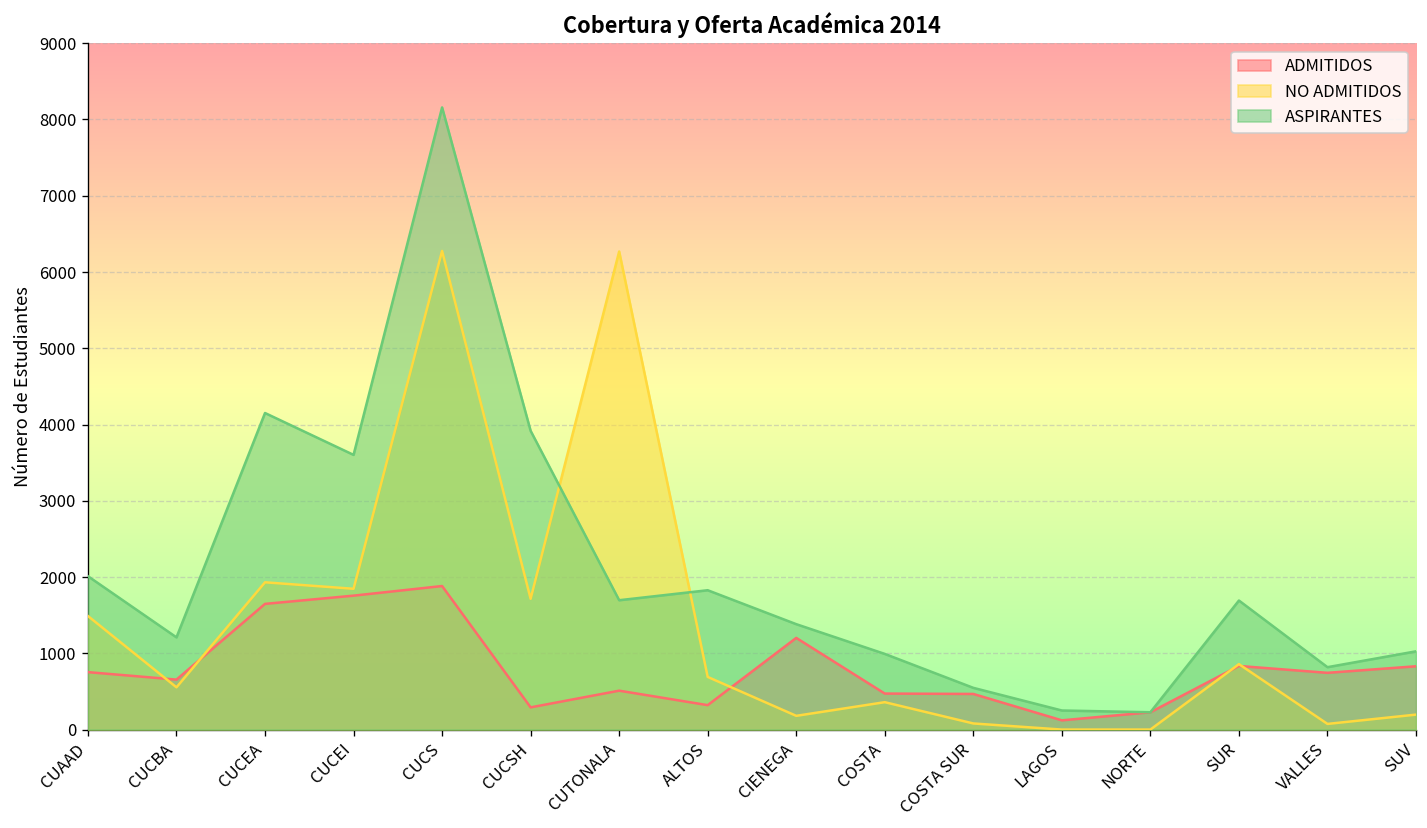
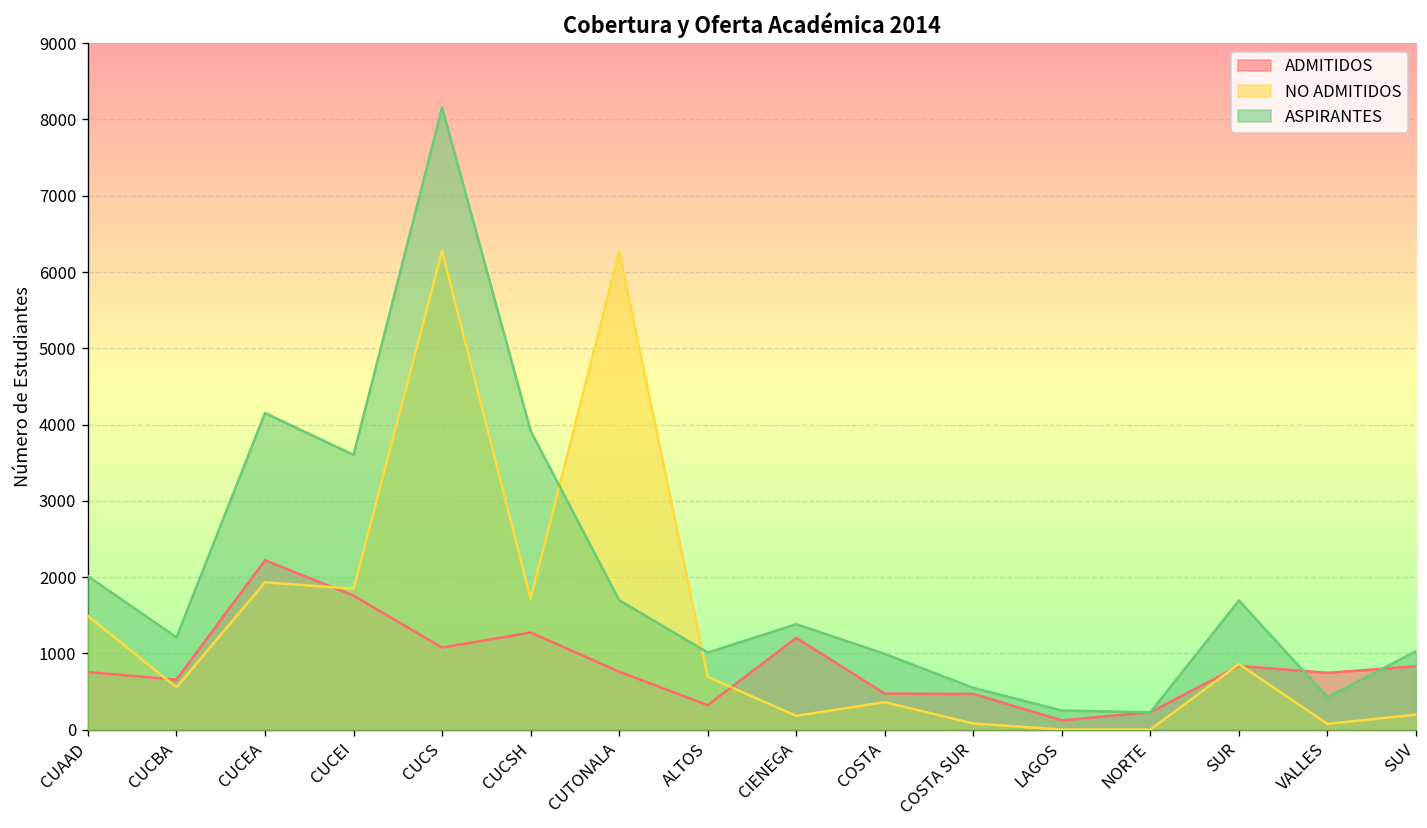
  {
    "ADMITIDOS": {
      "CUAAD": 800,
      "CUCBA": 700,
-     "CUCEA": 1600,
+     "CUCEA": 2200,
      "CUCEI": 1800,
-     "CUCS": 1900,
-     "CUCSH": 300,
-     "CUTONALA": 500,
+     "CUCS": 1100,
+     "CUCSH": 1300,
+     "CUTONALA": 800,
      "ALTOS": 300,
      "CIENEGA": 1200,
      "COSTA": 500,
      "COSTA SUR": 500,
      "LAGOS": 100,
      "VALLES": 700,
      "SUV": 800
    },
    "NO ADMITIDOS": {
      "CUAAD": 1500,
      "CUCBA": 600,
      "CUCEA": 1900,
      "CUCEI": 1800,
      "CUCS": 6300,
      "CUCSH": 1700,
      "CUTONALA": 6300,
      "ALTOS": 700,
      "CIENEGA": 200,
      "COSTA": 400,
      "COSTA SUR": 100,
      "LAGOS": 0,
      "NORTE": 0,
      "VALLES": 100,
      "SUV": 200
    },
    "ASPIRANTES": {
      "CUAAD": 2000,
      "CUCBA": 1200,
      "CUCEA": 4200,
      "CUCEI": 3600,
      "CUCS": 8200,
      "CUCSH": 3900,
      "CUTONALA": 1700,
-     "ALTOS": 1800,
+     "ALTOS": 1000,
      "CIENEGA": 1400,
      "COSTA": 1000,
      "COSTA SUR": 500,
      "LAGOS": 300,
      "SUR": 1700,
-     "VALLES": 800,
+     "VALLES": 400,
      "SUV": 1000
    }
  }
